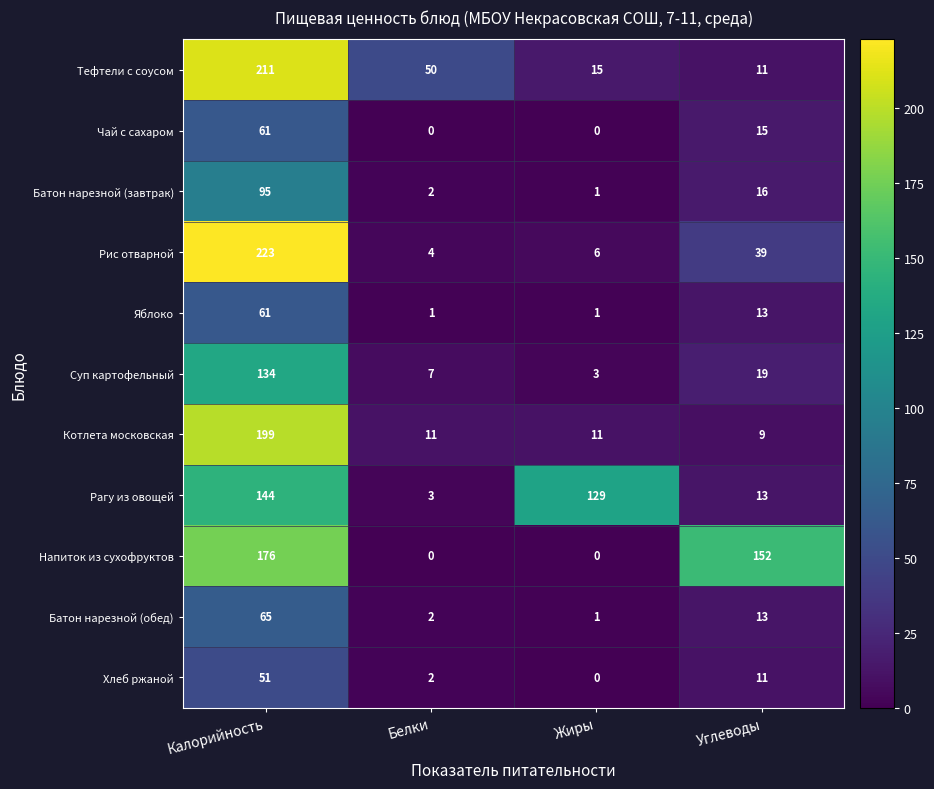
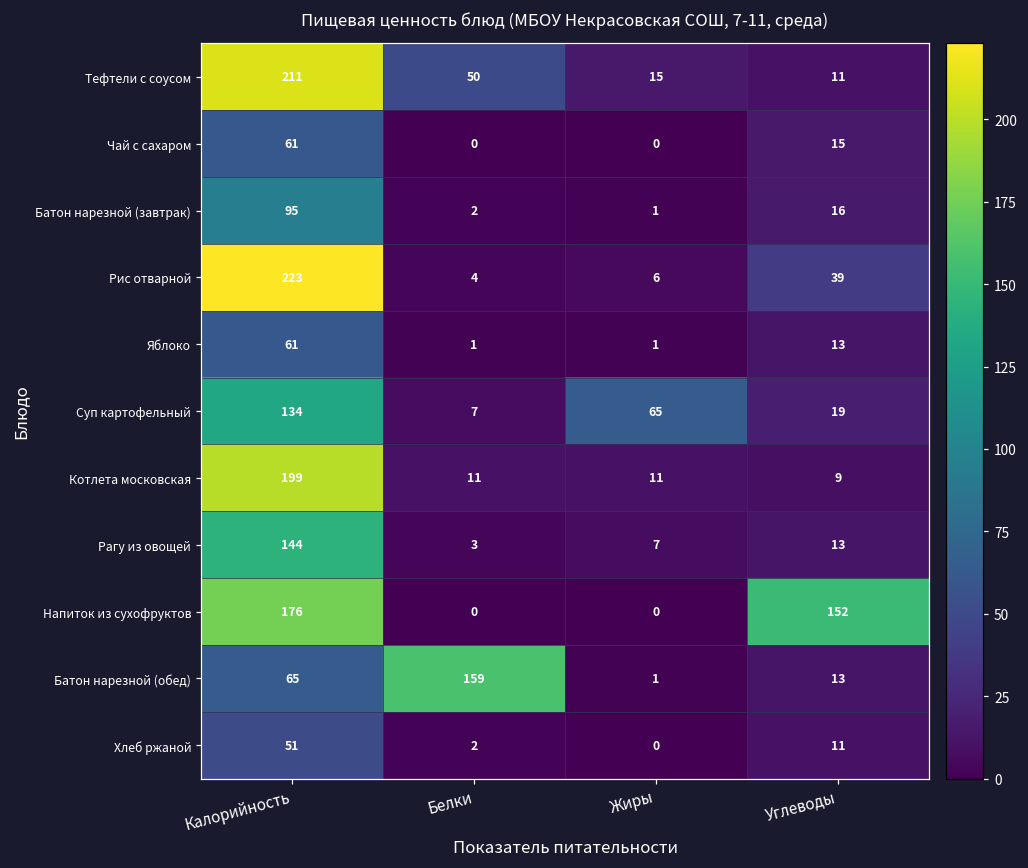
  {
    "Тефтели с соусом": {
      "Калорийность": 211,
      "Белки": 50,
      "Жиры": 15,
      "Углеводы": 11
    },
    "Чай с сахаром": {
      "Калорийность": 61,
      "Белки": 0,
      "Жиры": 0,
      "Углеводы": 15
    },
    "Батон нарезной (завтрак)": {
      "Калорийность": 95,
      "Белки": 2,
      "Жиры": 1,
      "Углеводы": 16
    },
    "Рис отварной": {
      "Калорийность": 223,
      "Белки": 4,
      "Жиры": 6,
      "Углеводы": 39
    },
    "Яблоко": {
      "Калорийность": 61,
      "Белки": 1,
      "Жиры": 1,
      "Углеводы": 13
    },
    "Суп картофельный": {
      "Калорийность": 134,
      "Белки": 7,
-     "Жиры": 3,
+     "Жиры": 65,
      "Углеводы": 19
    },
    "Котлета московская": {
      "Калорийность": 199,
      "Белки": 11,
      "Жиры": 11,
      "Углеводы": 9
    },
    "Рагу из овощей": {
      "Калорийность": 144,
      "Белки": 3,
-     "Жиры": 129,
+     "Жиры": 7,
      "Углеводы": 13
    },
    "Напиток из сухофруктов": {
      "Калорийность": 176,
      "Белки": 0,
      "Жиры": 0,
      "Углеводы": 152
    },
    "Батон нарезной (обед)": {
      "Калорийность": 65,
-     "Белки": 2,
+     "Белки": 159,
      "Жиры": 1,
      "Углеводы": 13
    },
    "Хлеб ржаной": {
      "Калорийность": 51,
      "Белки": 2,
      "Жиры": 0,
      "Углеводы": 11
    }
  }
